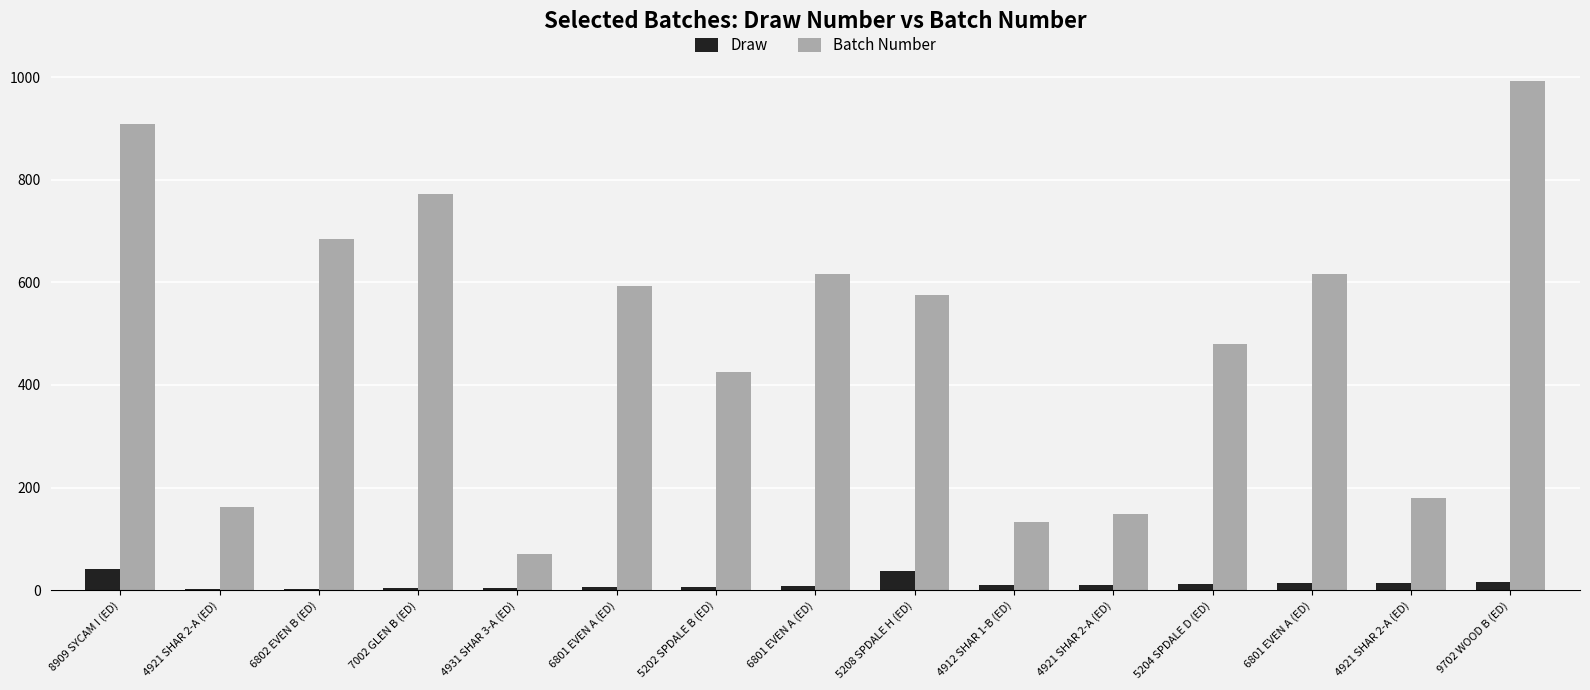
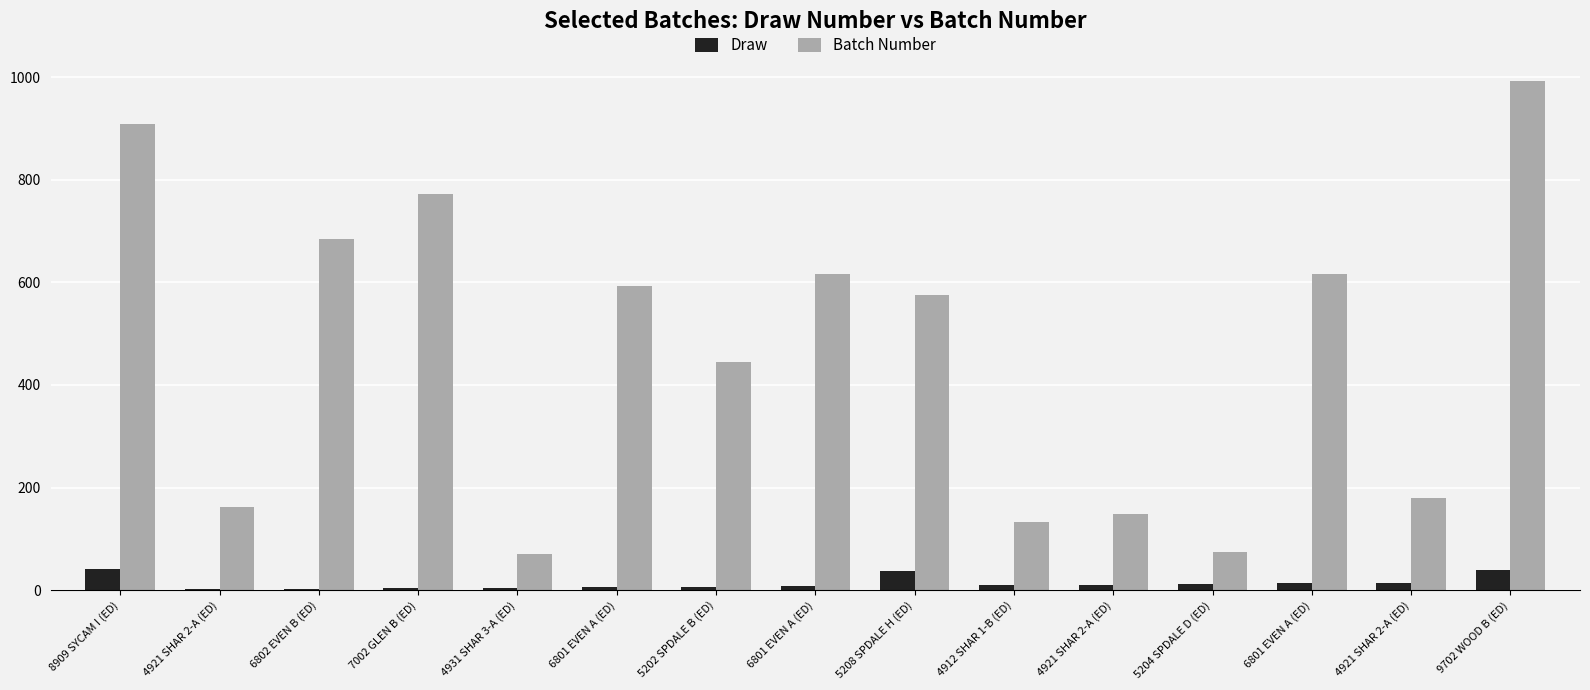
  {
    "Draw": {
      "8909 SYCAM I (ED)": 40,
      "4931 SHAR 3-A (ED)": 10,
      "5202 SPDALE B (ED)": 10,
      "5208 SPDALE H (ED)": 40,
      "4912 SHAR 1-B (ED)": 10,
      "5204 SPDALE D (ED)": 10,
-     "9702 WOOD B (ED)": 20
+     "9702 WOOD B (ED)": 40
    },
    "Batch Number": {
      "8909 SYCAM I (ED)": 910,
      "6802 EVEN B (ED)": 690,
      "7002 GLEN B (ED)": 770,
      "4931 SHAR 3-A (ED)": 70,
-     "5202 SPDALE B (ED)": 430,
+     "5202 SPDALE B (ED)": 450,
      "5208 SPDALE H (ED)": 580,
      "4912 SHAR 1-B (ED)": 130,
-     "5204 SPDALE D (ED)": 480,
+     "5204 SPDALE D (ED)": 80,
      "9702 WOOD B (ED)": 990
    }
  }
